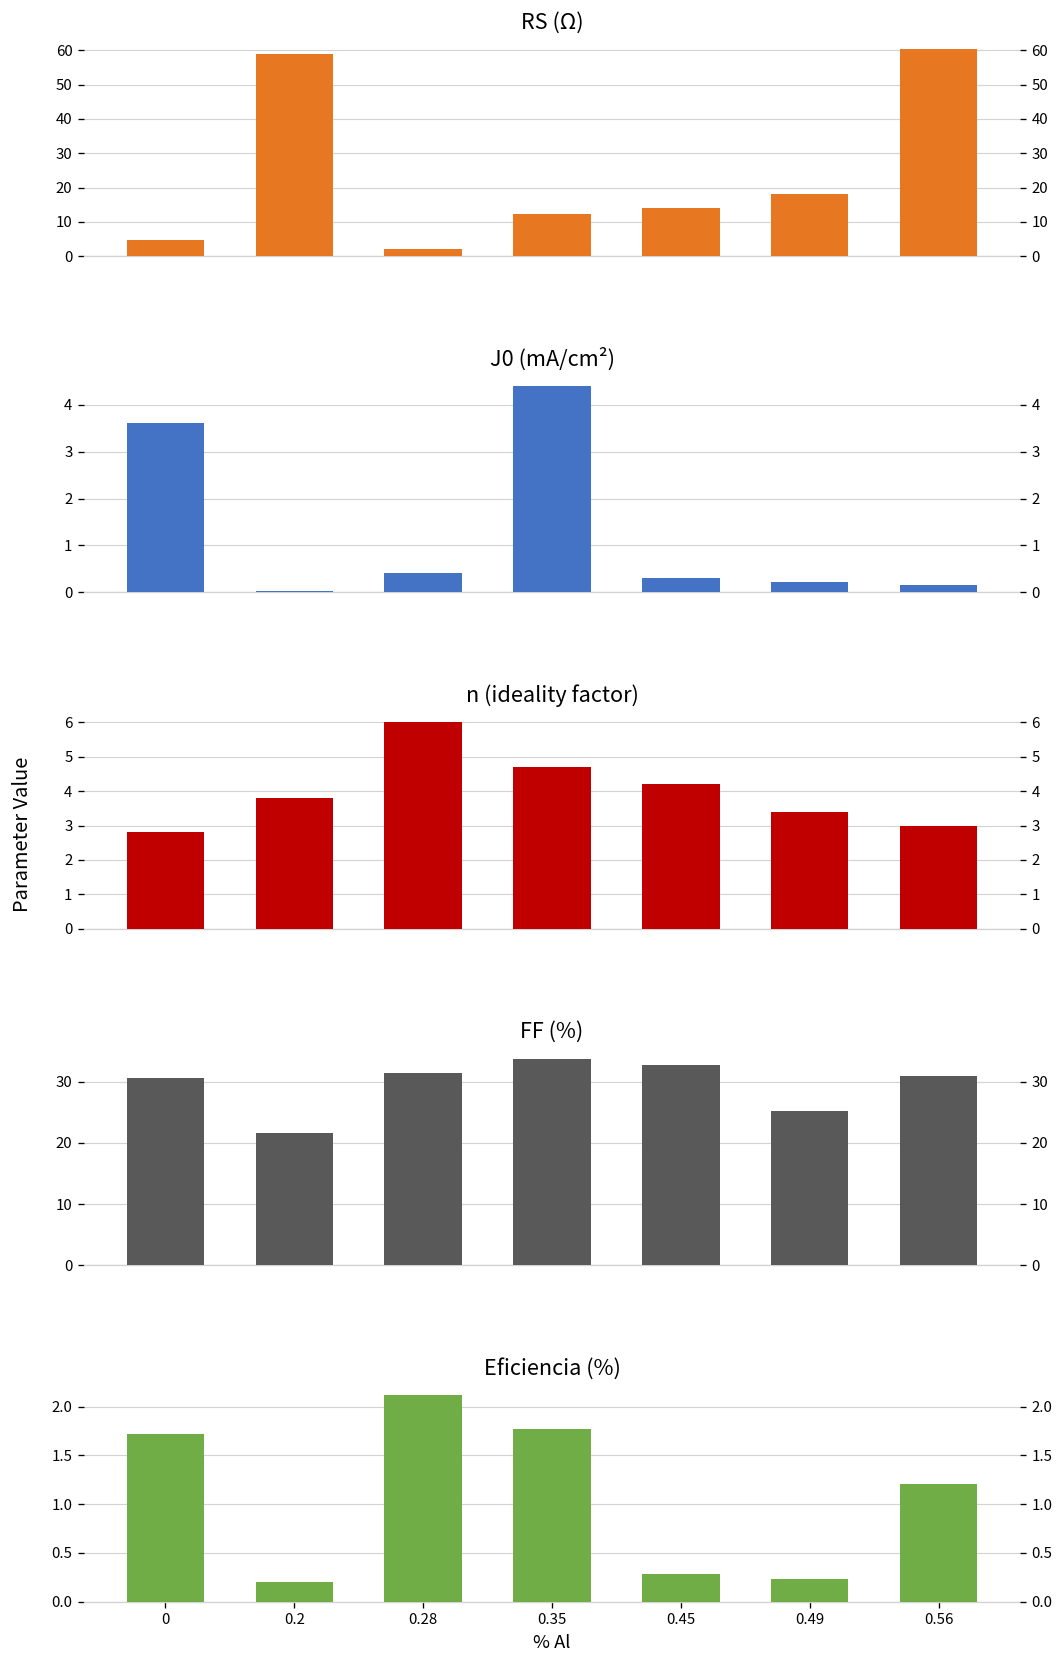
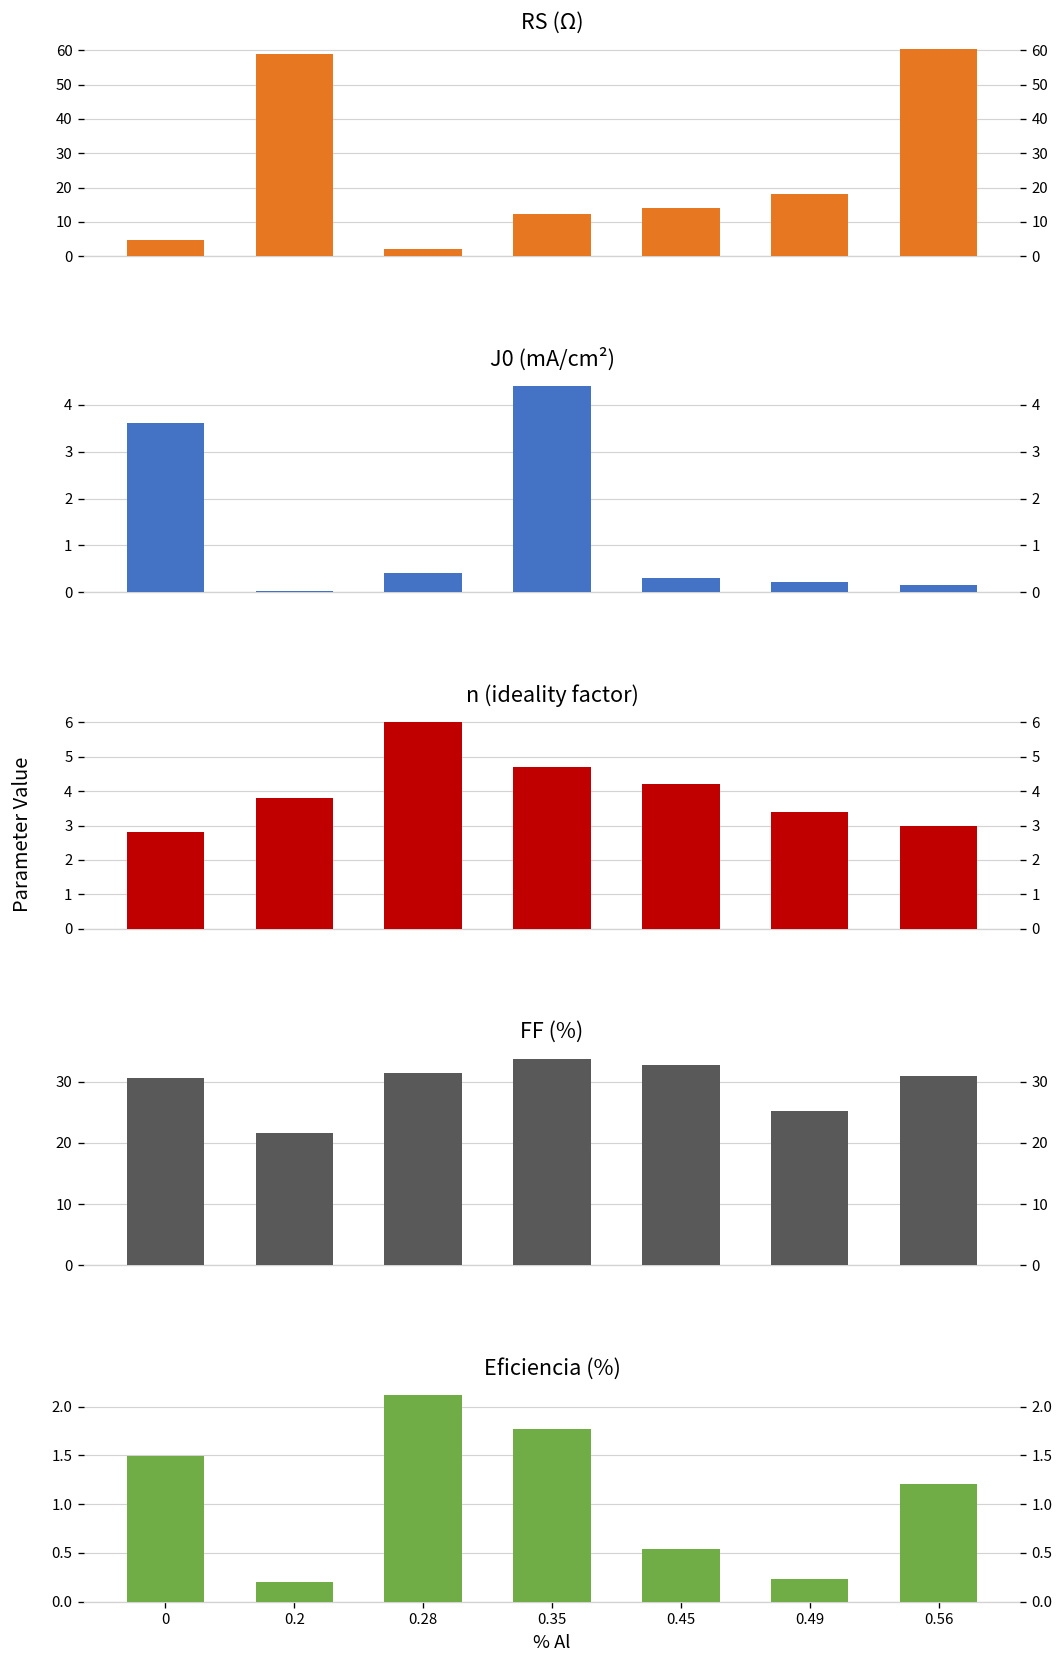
  {
    "Eficiencia (%)": {
-     "0": 1.7,
+     "0": 1.5,
      "0.2": 0.2,
      "0.28": 2.1,
      "0.35": 1.8,
-     "0.45": 0.3,
+     "0.45": 0.5,
      "0.49": 0.2,
      "0.56": 1.2
    }
  }
